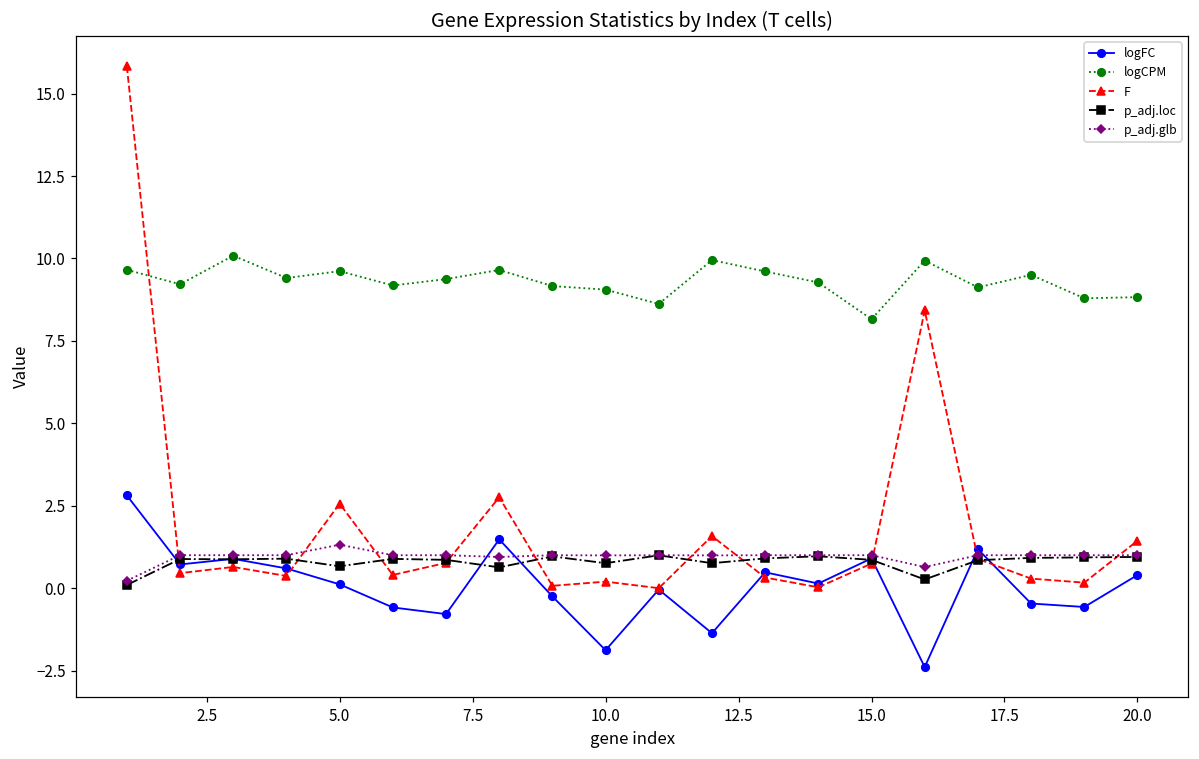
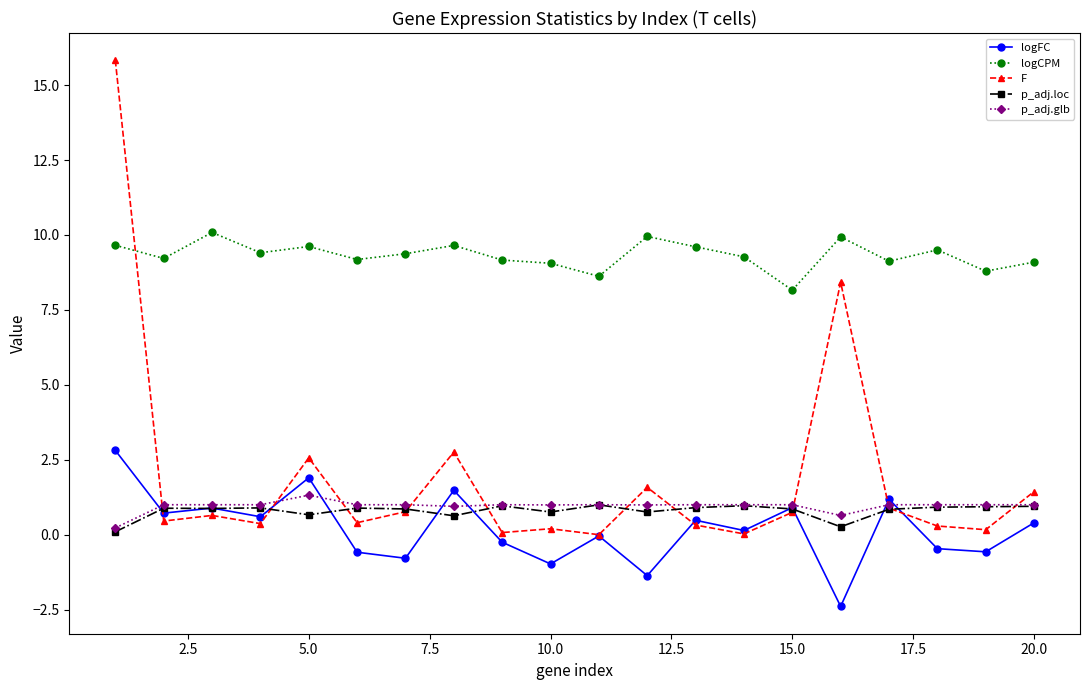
  {
    "logFC": {
-     "5.0": 0.1,
-     "10.0": -1.9,
+     "5.0": 1.9,
+     "10.0": -1.0,
      "20.0": 0.4
    },
    "logCPM": {
      "5.0": 9.6,
      "10.0": 9.1,
      "15.0": 8.2,
-     "20.0": 8.8
+     "20.0": 9.1
    },
    "F": {
      "5.0": 2.6,
      "10.0": 0.2,
      "15.0": 0.7,
      "20.0": 1.4
    },
    "p_adj.loc": {
      "5.0": 0.7,
      "10.0": 0.8
    },
    "p_adj.glb": {
      "5.0": 1.3,
      "10.0": 1.0,
      "15.0": 1.0
    }
  }
